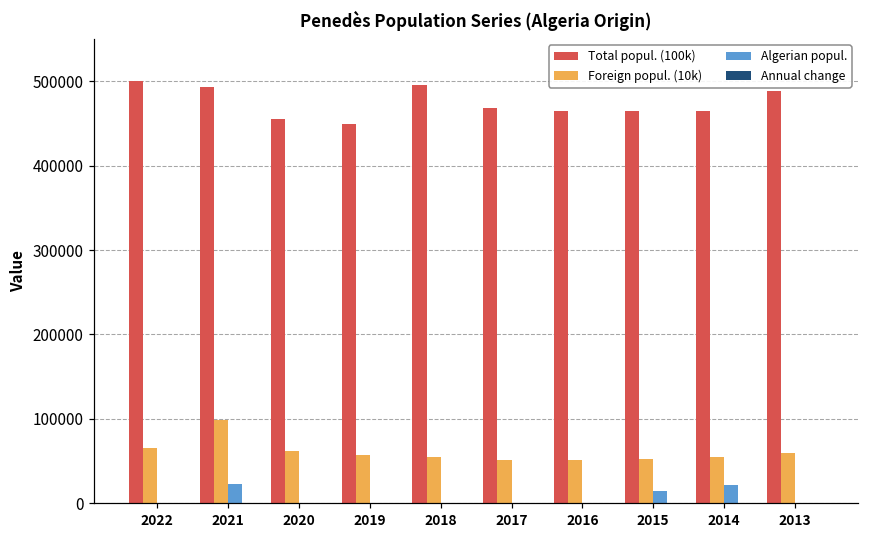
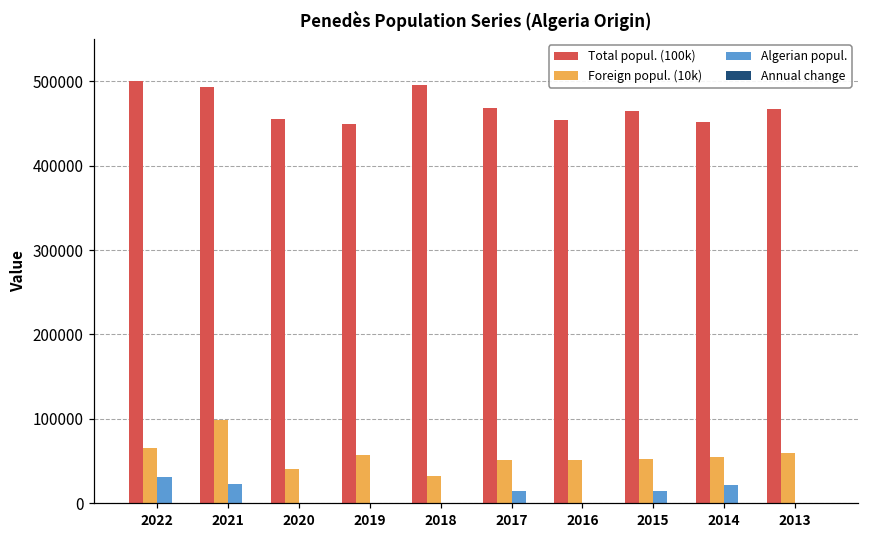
  {
    "Total popul. (100k)": {
      "2022": 500000,
      "2021": 490000,
      "2020": 460000,
      "2019": 450000,
      "2018": 500000,
      "2017": 470000,
-     "2016": 470000,
+     "2016": 450000,
      "2015": 460000,
-     "2014": 460000,
-     "2013": 490000
+     "2014": 450000,
+     "2013": 470000
    },
    "Foreign popul. (10k)": {
      "2022": 60000,
      "2021": 100000,
-     "2020": 60000,
+     "2020": 40000,
      "2019": 60000,
-     "2018": 50000,
+     "2018": 30000,
      "2017": 50000,
      "2016": 50000,
      "2015": 50000,
      "2014": 60000,
      "2013": 60000
    },
    "Algerian popul.": {
-     "2022": 0,
+     "2022": 30000,
      "2021": 20000,
-     "2017": 0,
+     "2017": 10000,
      "2015": 10000,
      "2014": 20000
    }
  }
